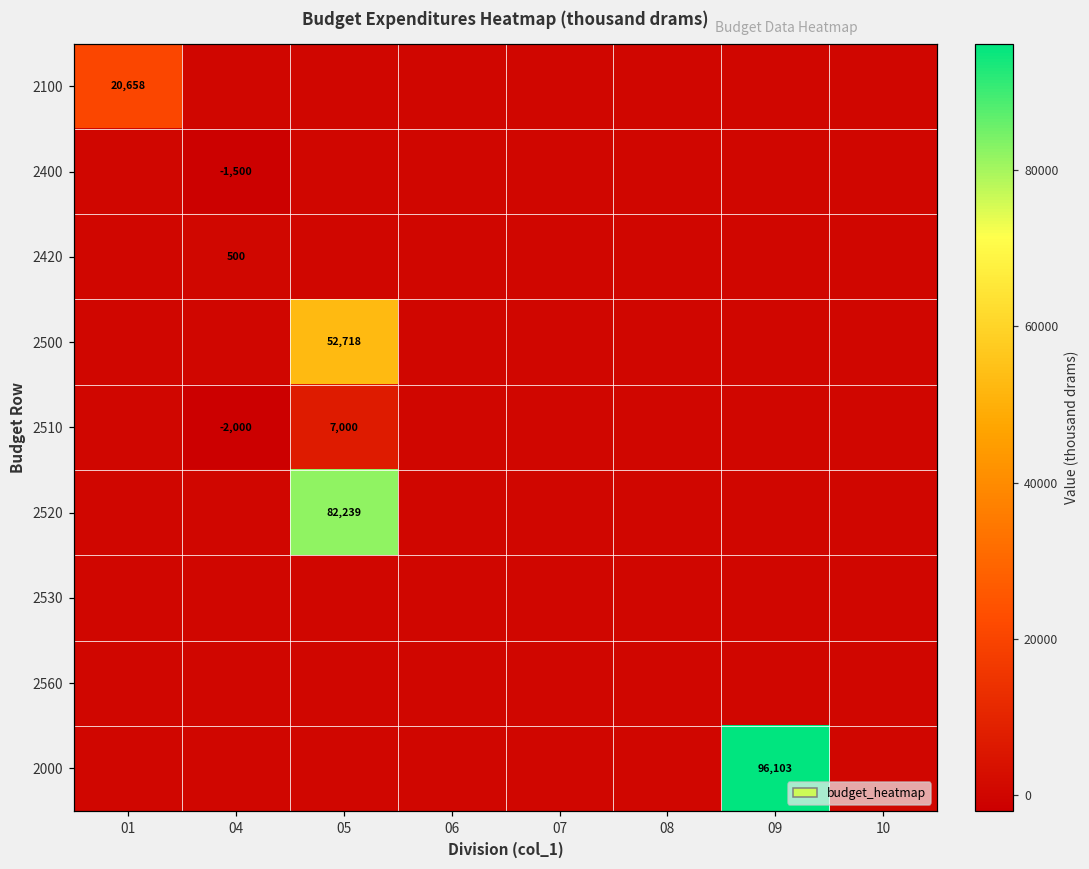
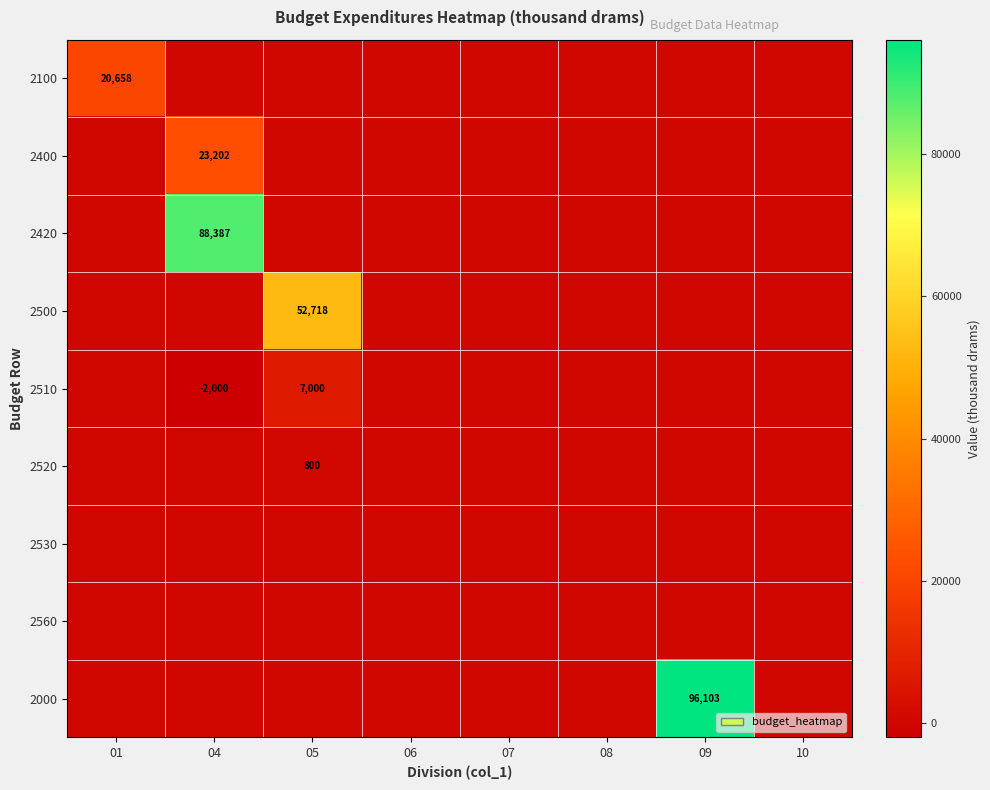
  {
    "2100": {
      "01": "20,658"
    },
    "2400": {
-     "04": "-1,500"
+     "04": "23,202"
    },
    "2420": {
-     "04": "500"
+     "04": "88,387"
    },
    "2500": {
      "05": "52,718"
    },
    "2510": {
      "04": "-2,000",
      "05": "7,000"
    },
    "2520": {
-     "05": "82,239"
+     "05": "800"
    },
    "2000": {
      "09": "96,103"
    }
  }
